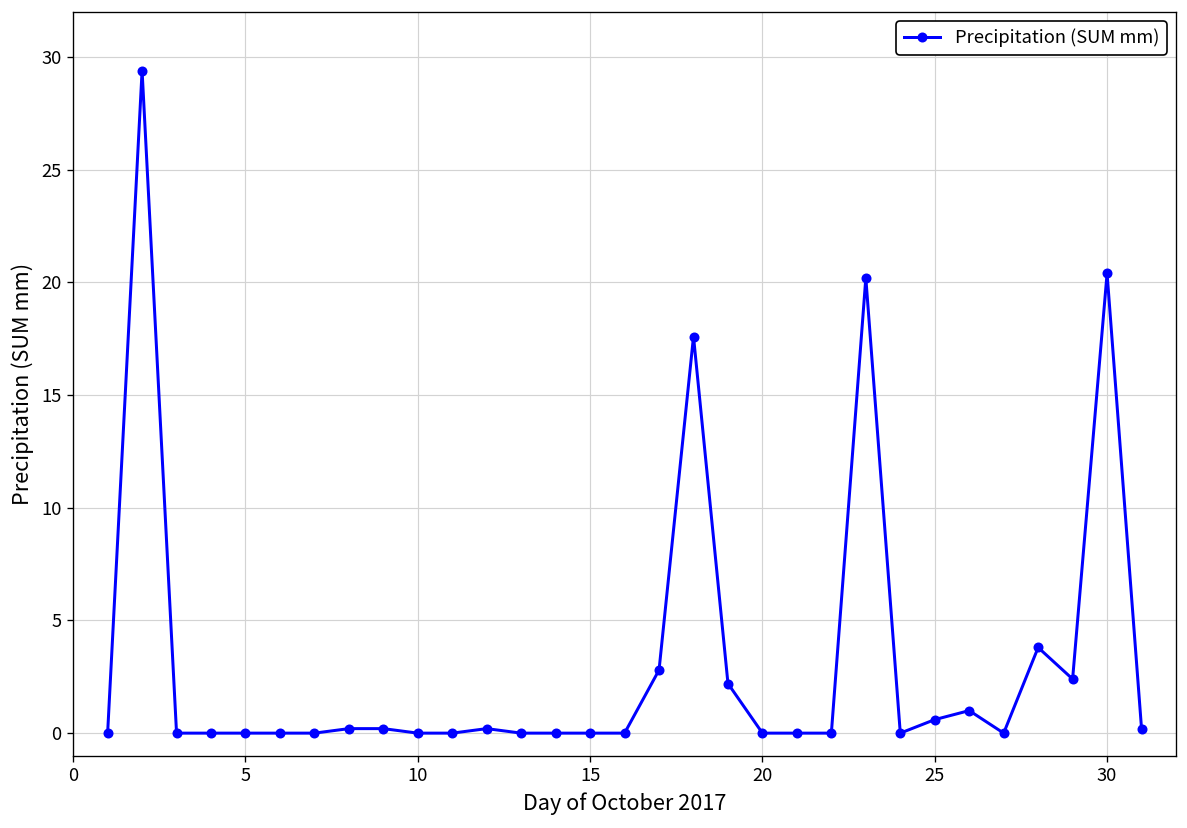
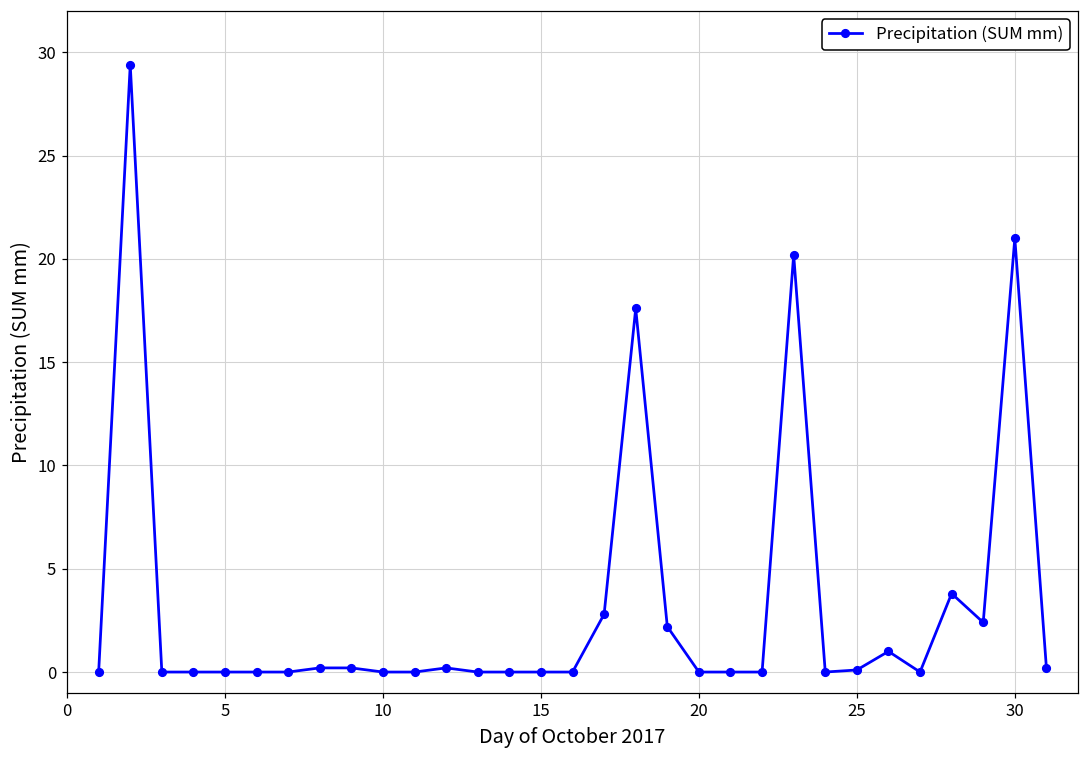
  {
    "5": 0.0,
    "10": 0.0,
    "15": 0.0,
    "20": 0.0,
-   "25": 0.6,
-   "30": 20.4
+   "25": 0.1,
+   "30": 21.0
  }
